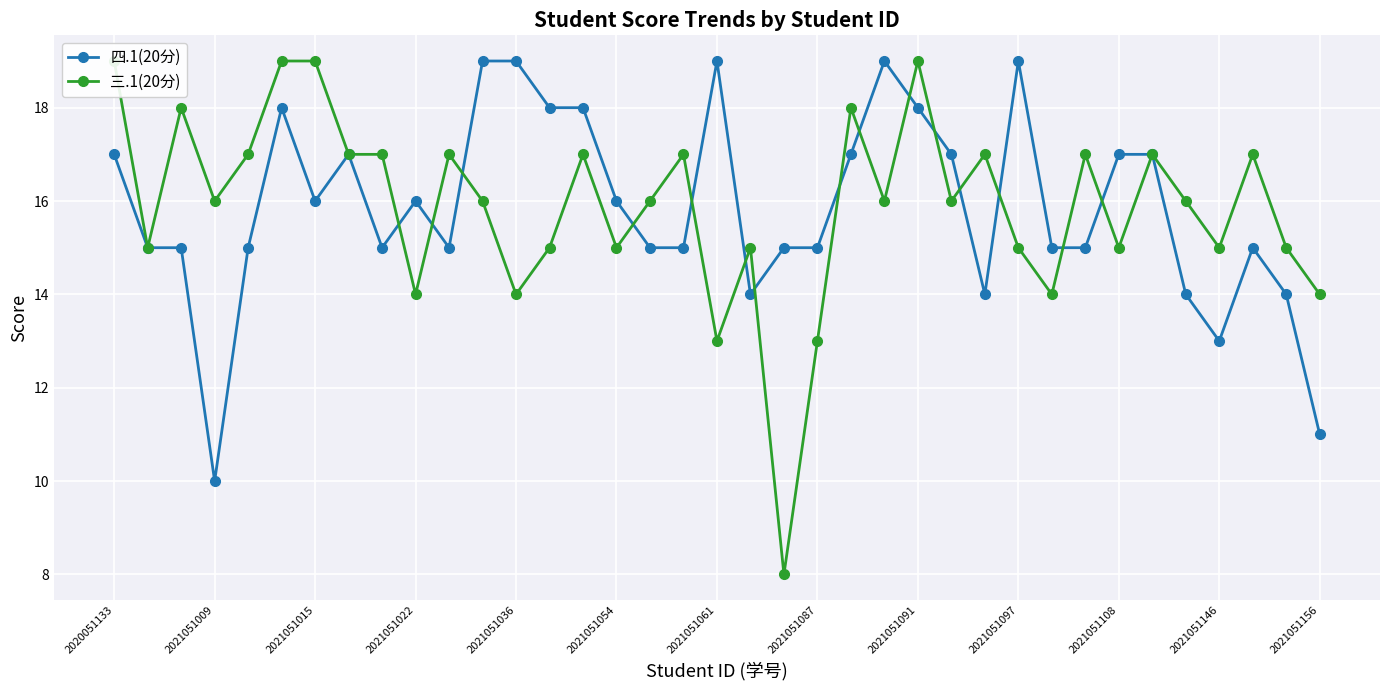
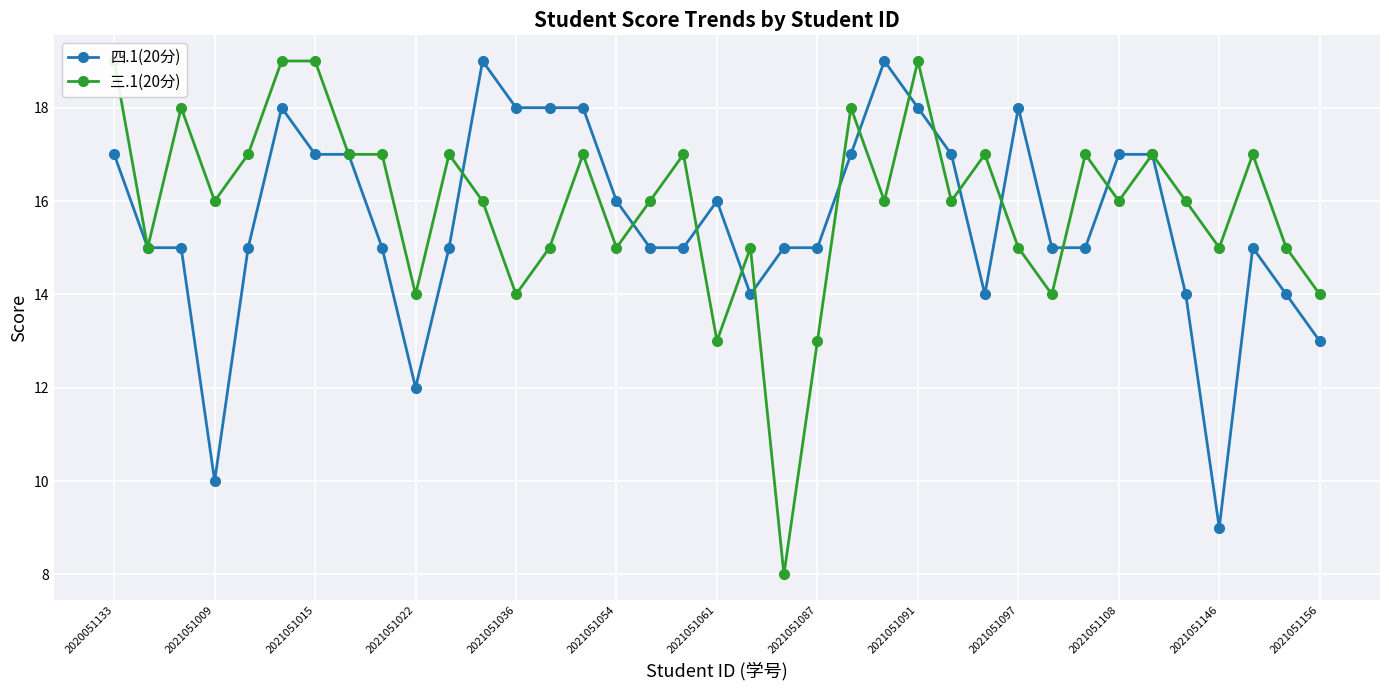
  {
    "四.1(20分)": {
      "2020051133": 17,
      "2021051009": 10,
-     "2021051015": 16,
-     "2021051022": 16,
-     "2021051036": 19,
+     "2021051015": 17,
+     "2021051022": 12,
+     "2021051036": 18,
      "2021051054": 16,
-     "2021051061": 19,
+     "2021051061": 16,
      "2021051087": 15,
      "2021051091": 18,
-     "2021051097": 19,
+     "2021051097": 18,
      "2021051108": 17,
-     "2021051146": 13,
-     "2021051156": 11
+     "2021051146": 9,
+     "2021051156": 13
    },
    "三.1(20分)": {
      "2021051009": 16,
      "2021051015": 19,
      "2021051022": 14,
      "2021051036": 14,
      "2021051054": 15,
      "2021051061": 13,
      "2021051087": 13,
      "2021051091": 19,
      "2021051097": 15,
-     "2021051108": 15,
+     "2021051108": 16,
      "2021051146": 15,
      "2021051156": 14
    }
  }
